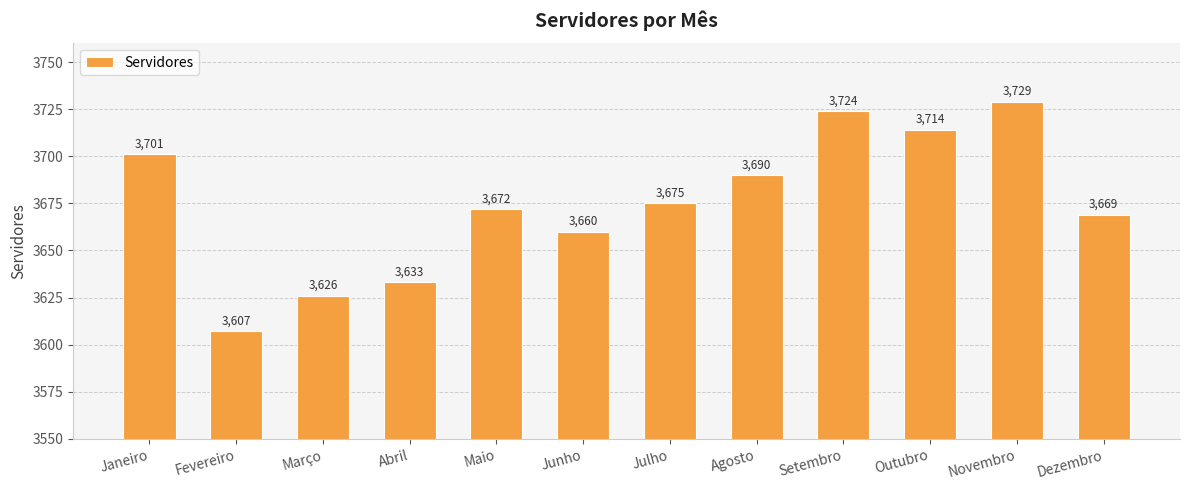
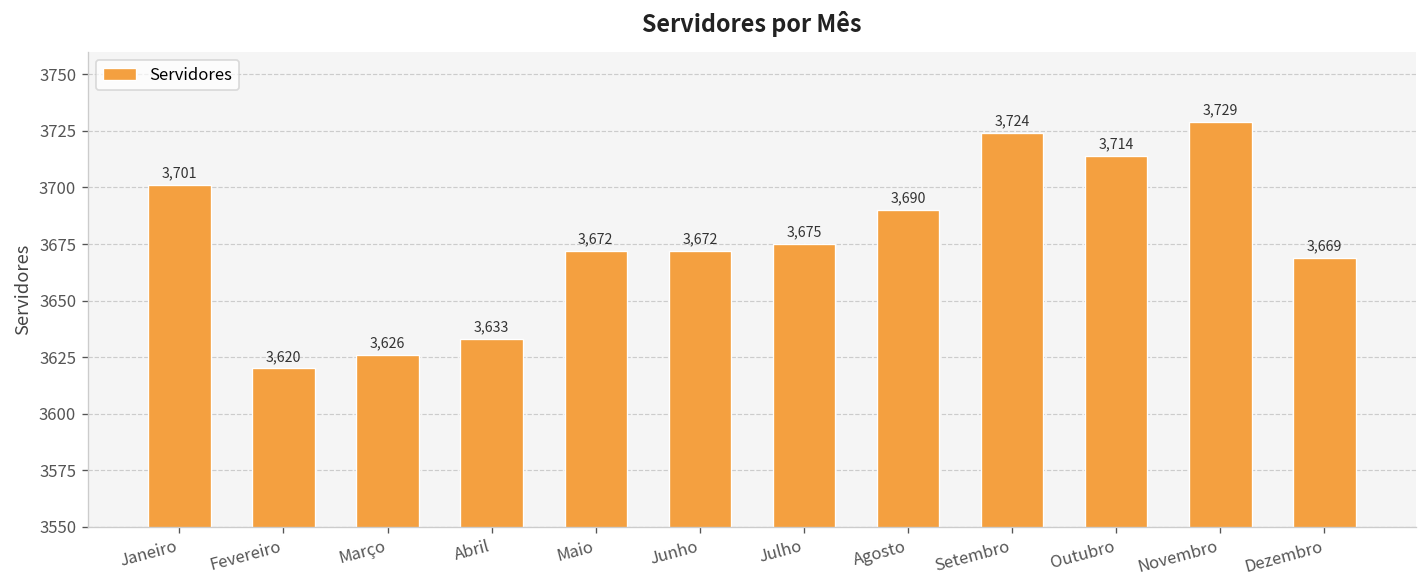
  {
    "Janeiro": "3,701",
-   "Fevereiro": "3,607",
+   "Fevereiro": "3,620",
    "Março": "3,626",
    "Abril": "3,633",
    "Maio": "3,672",
-   "Junho": "3,660",
+   "Junho": "3,672",
    "Julho": "3,675",
    "Agosto": "3,690",
    "Setembro": "3,724",
    "Outubro": "3,714",
    "Novembro": "3,729",
    "Dezembro": "3,669"
  }
